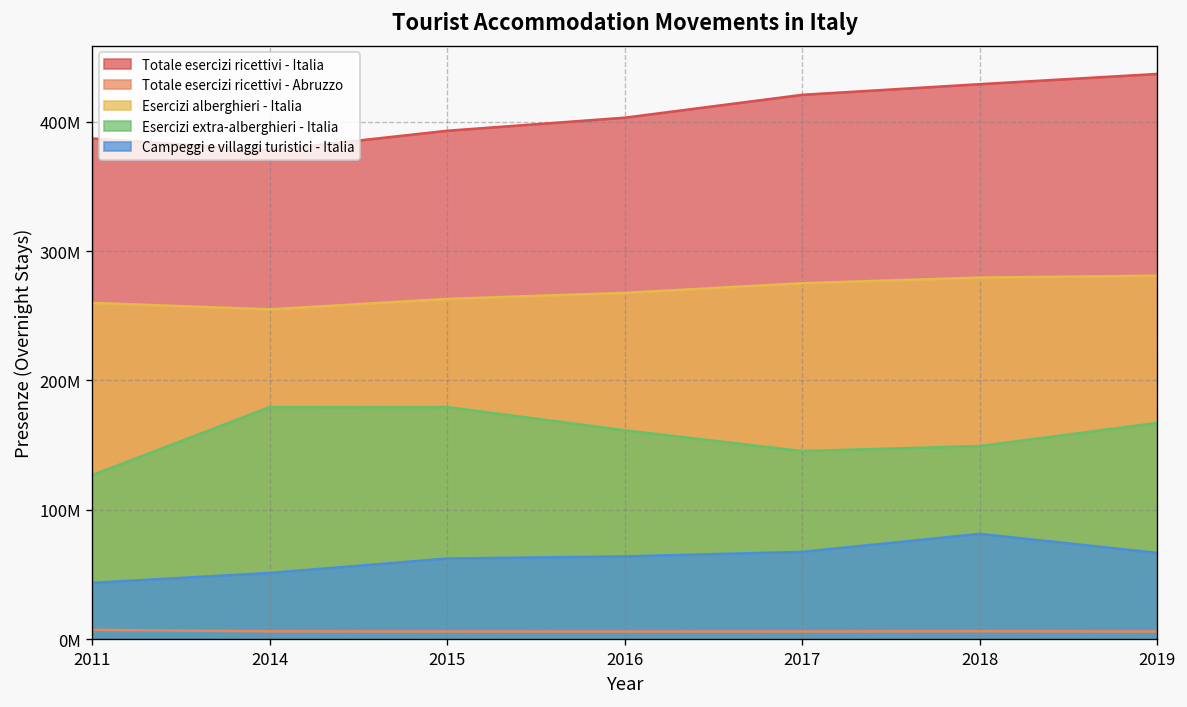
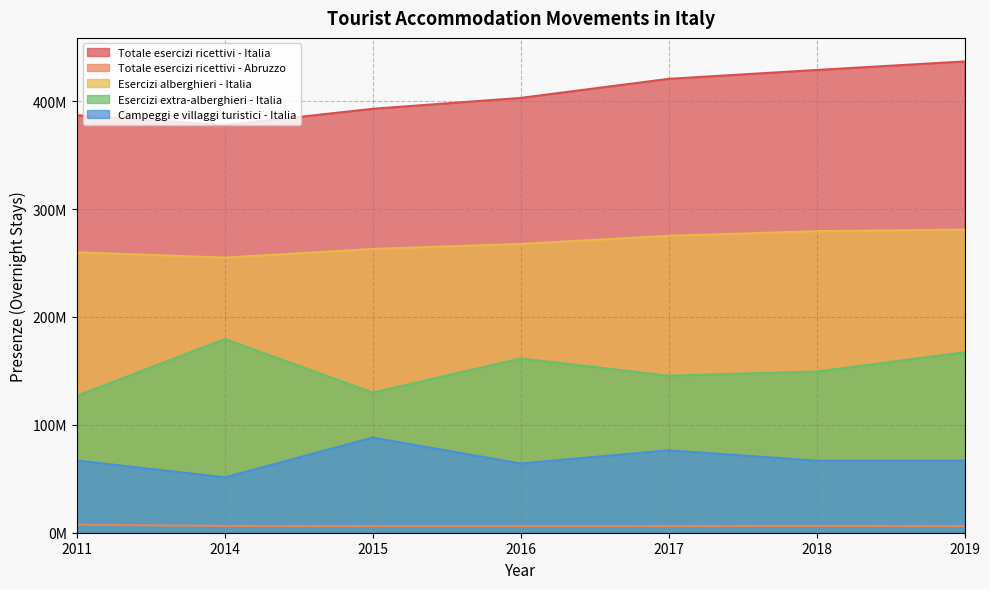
  {
    "Esercizi extra-alberghieri - Italia": {
      "2011": 127000000,
      "2014": 180000000,
-     "2015": 179000000,
+     "2015": 130000000,
      "2016": 162000000,
      "2017": 145000000,
      "2018": 149000000,
      "2019": 167000000
    },
    "Campeggi e villaggi turistici - Italia": {
-     "2011": 44000000,
+     "2011": 67000000,
      "2014": 51000000,
-     "2015": 63000000,
+     "2015": 88000000,
      "2016": 64000000,
-     "2017": 68000000,
-     "2018": 82000000,
+     "2017": 76000000,
+     "2018": 67000000,
      "2019": 67000000
    }
  }
